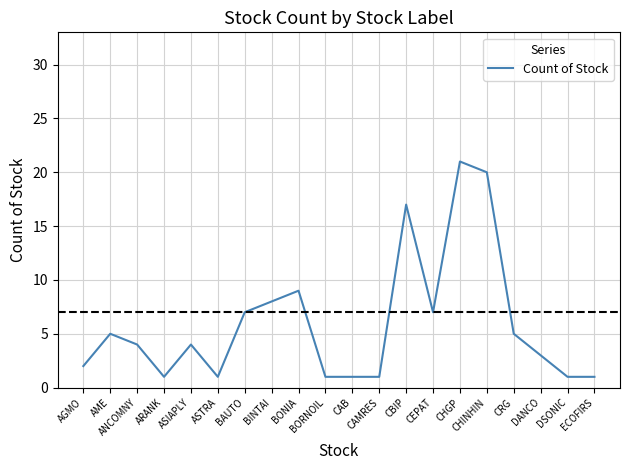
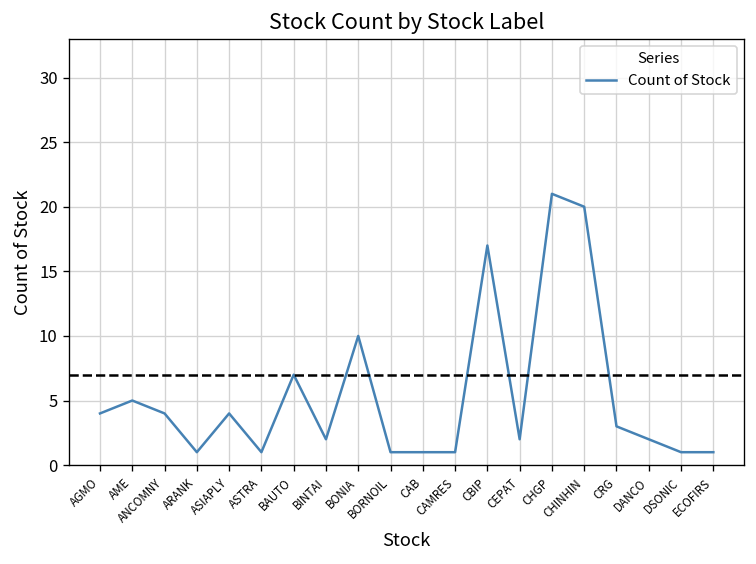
  {
-   "AGMO": 2,
+   "AGMO": 4,
    "AME": 5,
    "ANCOMNY": 4,
    "ARANK": 1,
    "ASIAPLY": 4,
    "ASTRA": 1,
    "BAUTO": 7,
-   "BINTAI": 8,
-   "BONIA": 9,
+   "BINTAI": 2,
+   "BONIA": 10,
    "BORNOIL": 1,
    "CAB": 1,
    "CAMRES": 1,
    "CBIP": 17,
-   "CEPAT": 7,
+   "CEPAT": 2,
    "CHGP": 21,
    "CHINHIN": 20,
-   "CRG": 5,
-   "DANCO": 3,
+   "CRG": 3,
+   "DANCO": 2,
    "DSONIC": 1,
    "ECOFIRS": 1
  }
